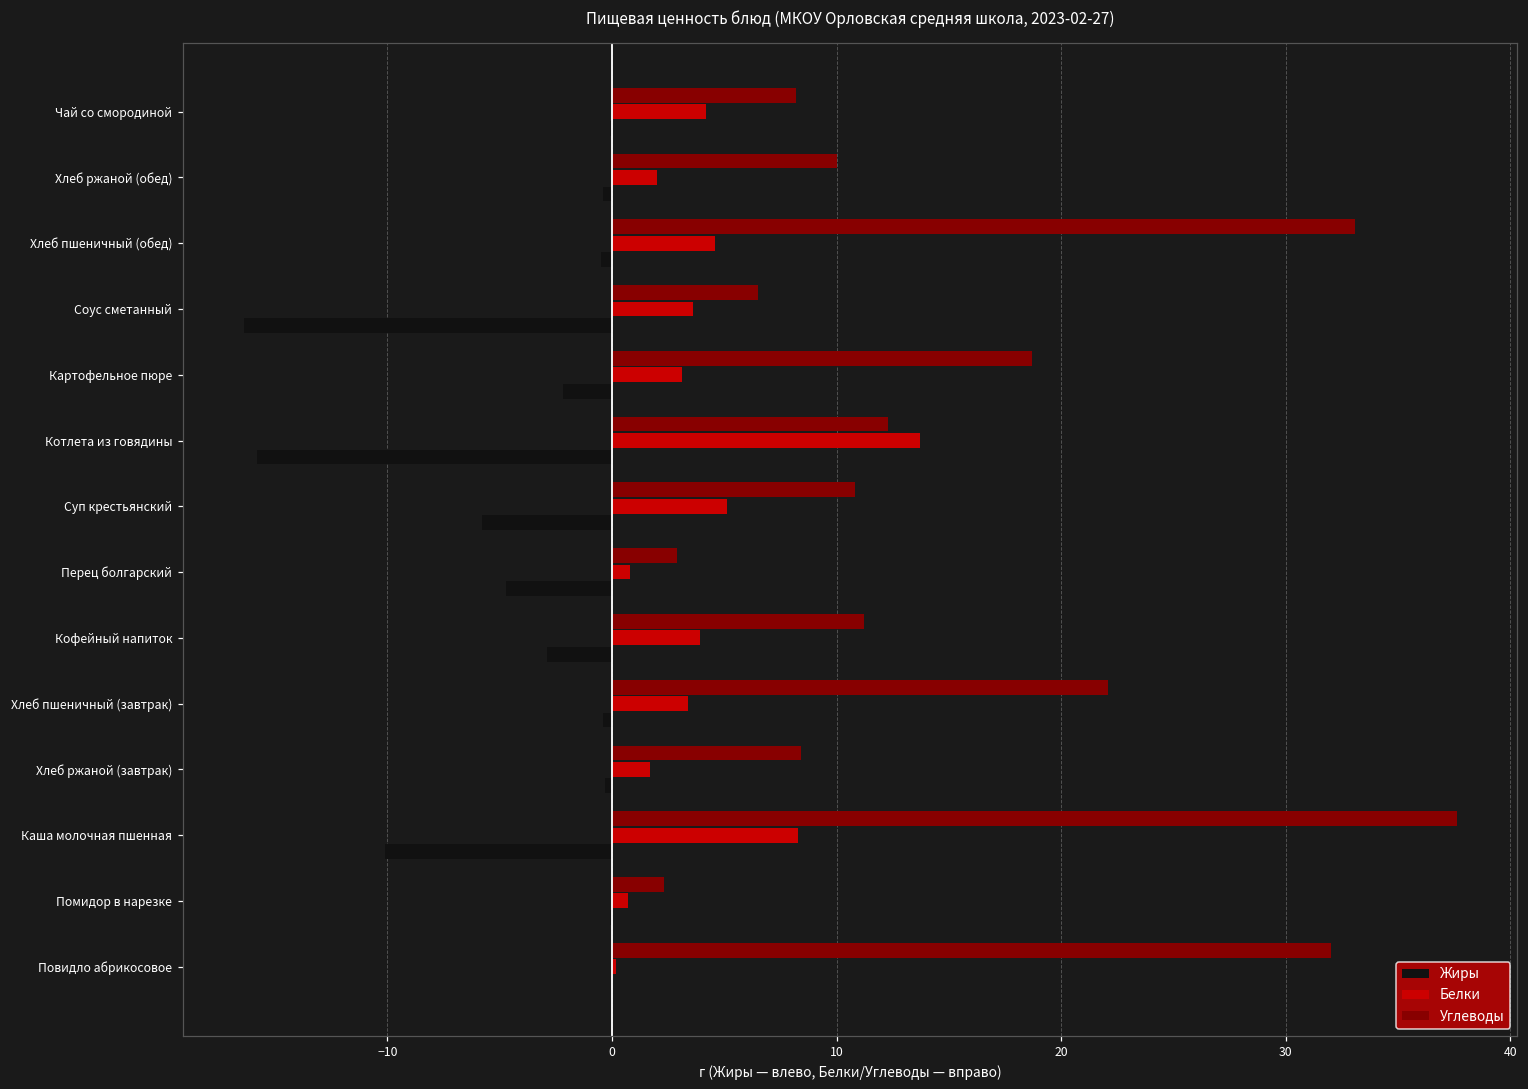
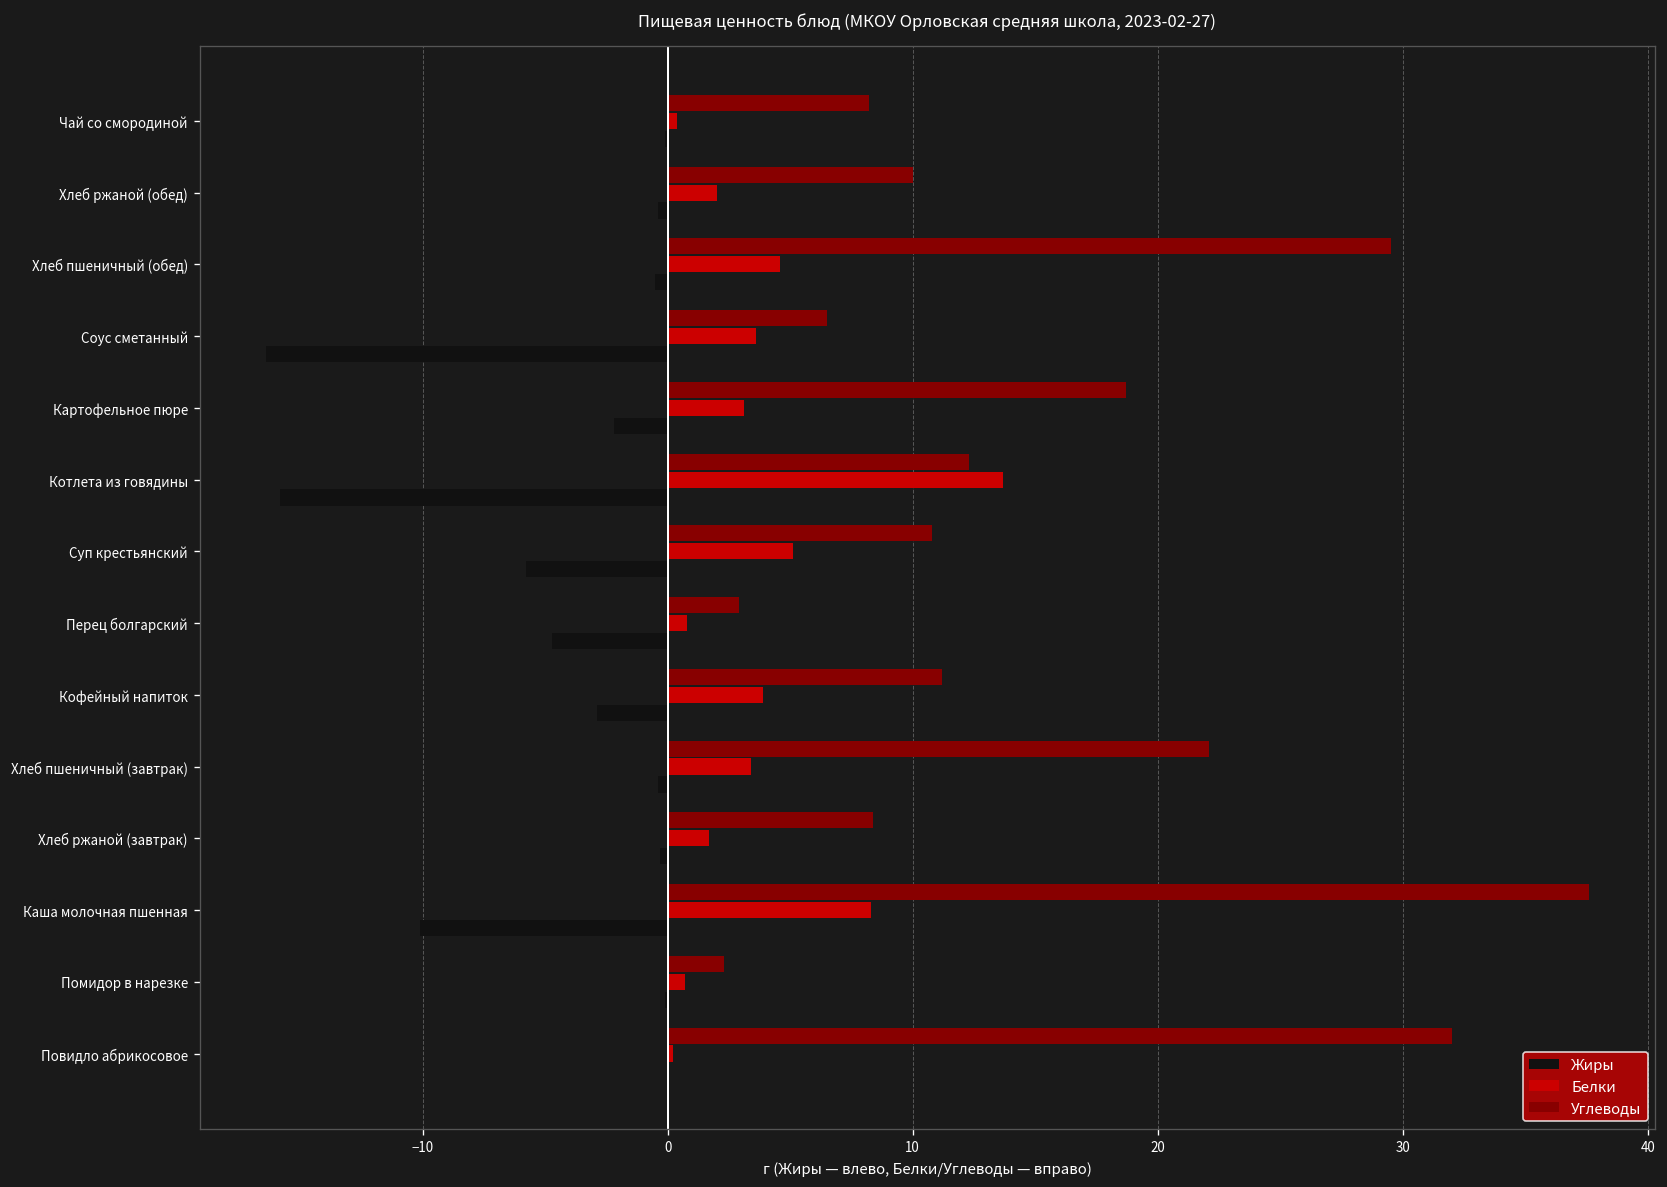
  {
    "Жиры": {
      "Хлеб ржаной (обед)": -0.4,
      "Хлеб пшеничный (обед)": -0.5,
      "Соус сметанный": -16.4,
      "Картофельное пюре": -2.2,
      "Котлета из говядины": -15.8,
      "Суп крестьянский": -5.8,
      "Перец болгарский": -4.7,
      "Кофейный напиток": -2.9,
      "Хлеб пшеничный (завтрак)": -0.4,
      "Хлеб ржаной (завтрак)": -0.3,
      "Каша молочная пшенная": -10.1,
      "Повидло абрикосовое": 0.0
    },
    "Белки": {
-     "Чай со смородиной": 4.2,
+     "Чай со смородиной": 0.4,
      "Хлеб ржаной (обед)": 2.0,
      "Хлеб пшеничный (обед)": 4.6,
      "Соус сметанный": 3.6,
      "Картофельное пюре": 3.1,
      "Котлета из говядины": 13.7,
      "Суп крестьянский": 5.1,
      "Перец болгарский": 0.8,
      "Кофейный напиток": 3.9,
      "Хлеб пшеничный (завтрак)": 3.4,
      "Хлеб ржаной (завтрак)": 1.7,
      "Каша молочная пшенная": 8.3,
      "Помидор в нарезке": 0.7,
      "Повидло абрикосовое": 0.2
    },
    "Углеводы": {
      "Чай со смородиной": 8.2,
      "Хлеб ржаной (обед)": 10.0,
-     "Хлеб пшеничный (обед)": 33.1,
+     "Хлеб пшеничный (обед)": 29.5,
      "Соус сметанный": 6.5,
      "Картофельное пюре": 18.7,
      "Котлета из говядины": 12.3,
      "Суп крестьянский": 10.8,
      "Перец болгарский": 2.9,
      "Кофейный напиток": 11.2,
      "Хлеб пшеничный (завтрак)": 22.1,
      "Хлеб ржаной (завтрак)": 8.4,
      "Каша молочная пшенная": 37.6,
      "Помидор в нарезке": 2.3,
      "Повидло абрикосовое": 32.0
    }
  }
